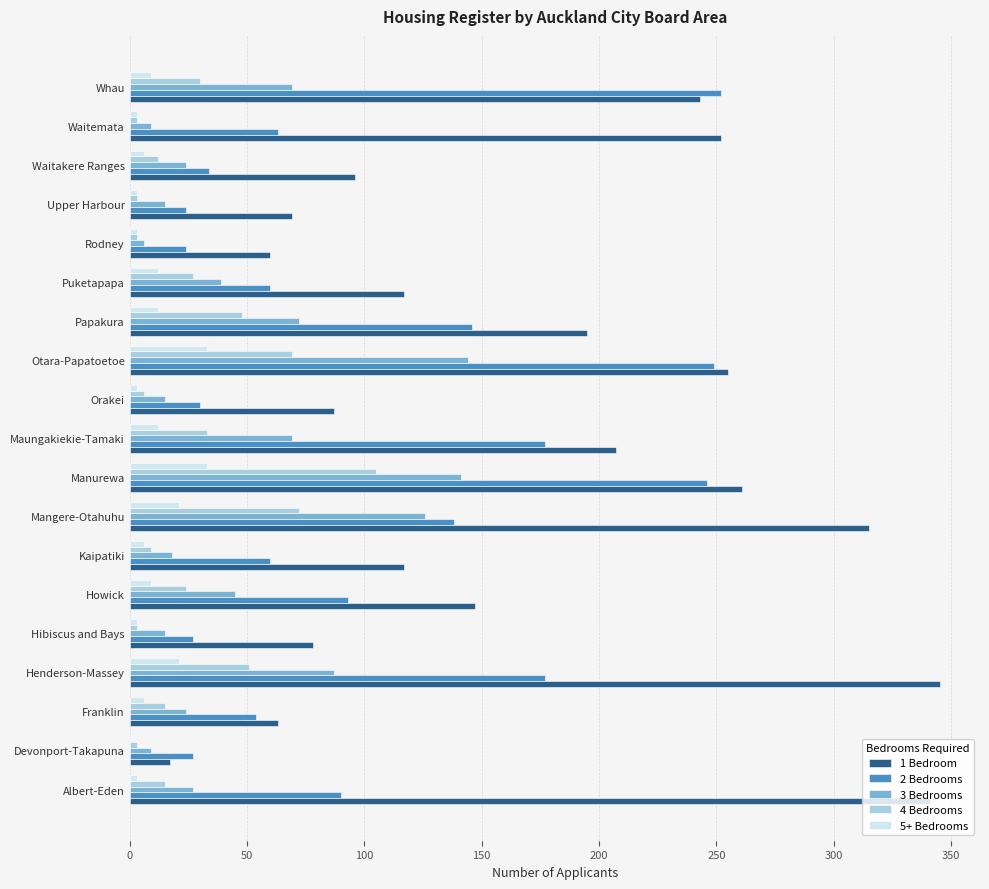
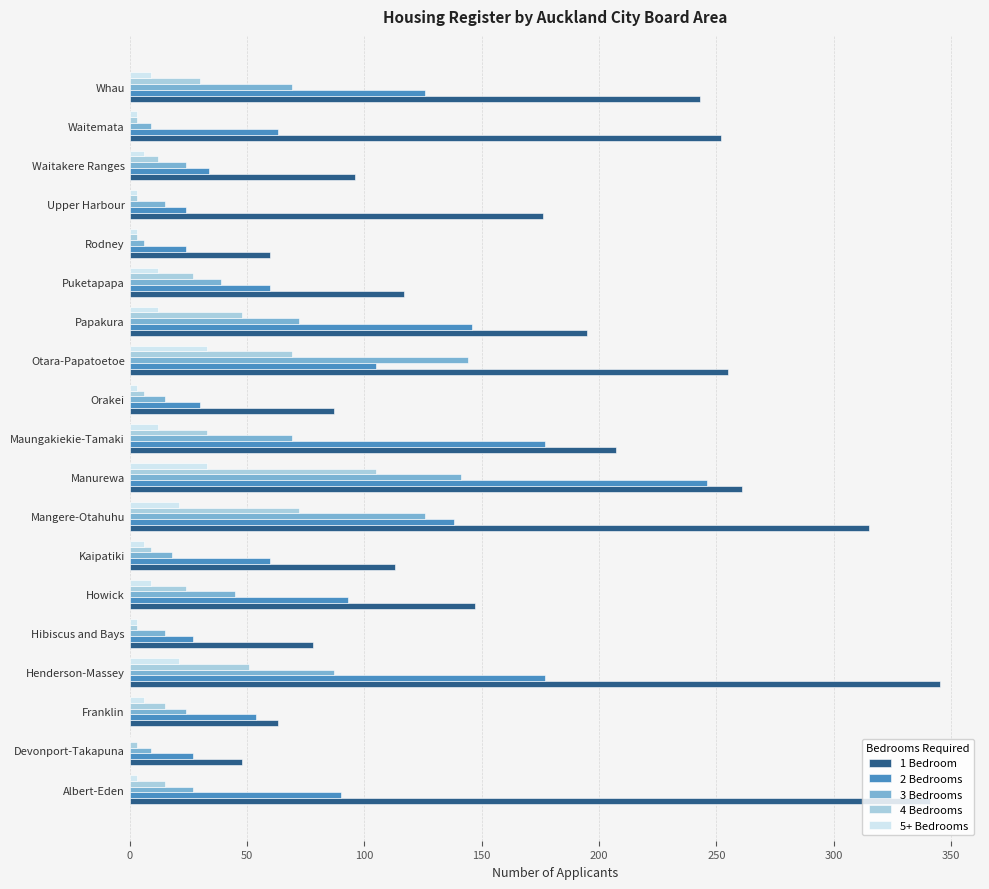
  {
    "1 Bedroom": {
      "Whau": 243,
      "Waitemata": 252,
      "Waitakere Ranges": 96,
-     "Upper Harbour": 69,
+     "Upper Harbour": 176,
      "Rodney": 60,
      "Puketapapa": 117,
      "Papakura": 195,
      "Otara-Papatoetoe": 255,
      "Orakei": 87,
      "Maungakiekie-Tamaki": 207,
      "Manurewa": 261,
      "Mangere-Otahuhu": 315,
-     "Kaipatiki": 117,
+     "Kaipatiki": 113,
      "Howick": 147,
      "Hibiscus and Bays": 78,
      "Henderson-Massey": 345,
      "Franklin": 63,
-     "Devonport-Takapuna": 17
+     "Devonport-Takapuna": 48
    },
    "2 Bedrooms": {
-     "Whau": 252,
+     "Whau": 126,
      "Waitemata": 63,
      "Waitakere Ranges": 34,
      "Upper Harbour": 24,
      "Rodney": 24,
      "Puketapapa": 60,
      "Papakura": 146,
-     "Otara-Papatoetoe": 249,
+     "Otara-Papatoetoe": 105,
      "Orakei": 30,
      "Maungakiekie-Tamaki": 177,
      "Manurewa": 246,
      "Mangere-Otahuhu": 138,
      "Kaipatiki": 60,
      "Howick": 93,
      "Hibiscus and Bays": 27,
      "Henderson-Massey": 177,
      "Franklin": 54,
      "Devonport-Takapuna": 27,
      "Albert-Eden": 90
    }
  }
